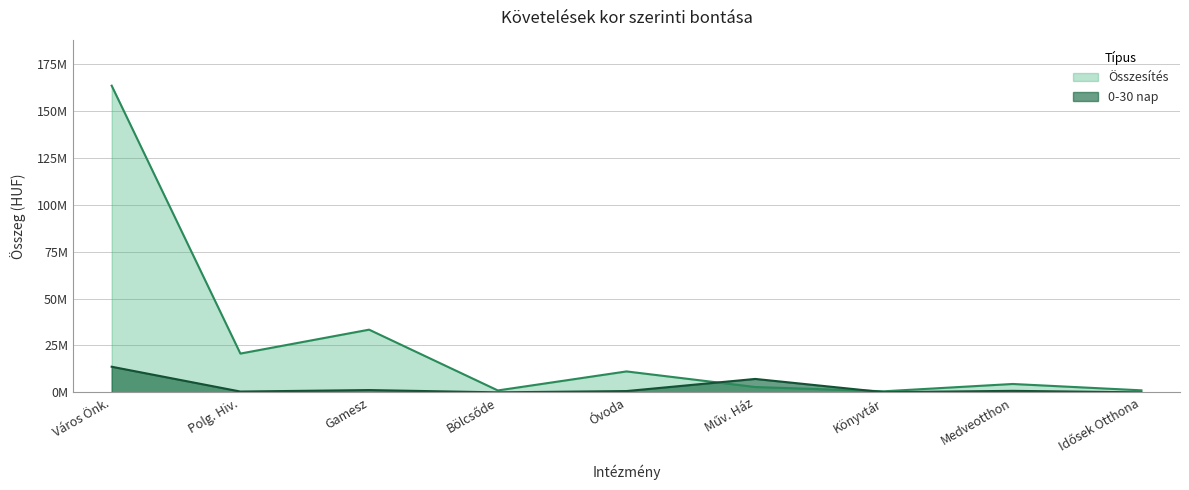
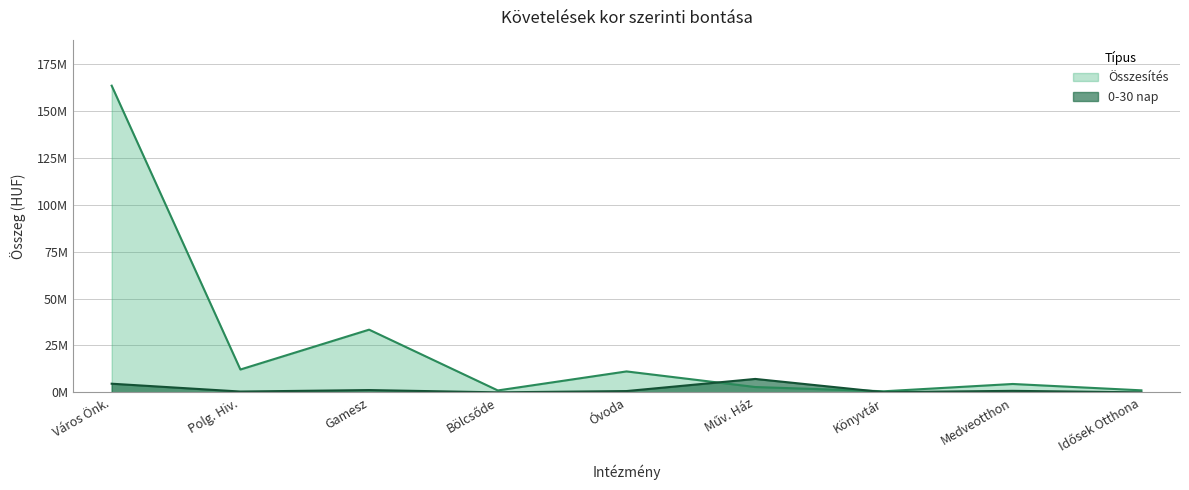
  {
    "Összesítés": {
      "Város Önk.": 163000000,
-     "Polg. Hiv.": 21000000,
+     "Polg. Hiv.": 12000000,
      "Gamesz": 33000000,
      "Óvoda": 11000000,
      "Műv. Ház": 3000000,
      "Medveotthon": 4000000
    },
    "0-30 nap": {
-     "Város Önk.": 14000000,
+     "Város Önk.": 5000000,
      "Polg. Hiv.": 0,
      "Gamesz": 1000000,
      "Óvoda": 1000000,
      "Műv. Ház": 7000000,
      "Medveotthon": 1000000
    }
  }
